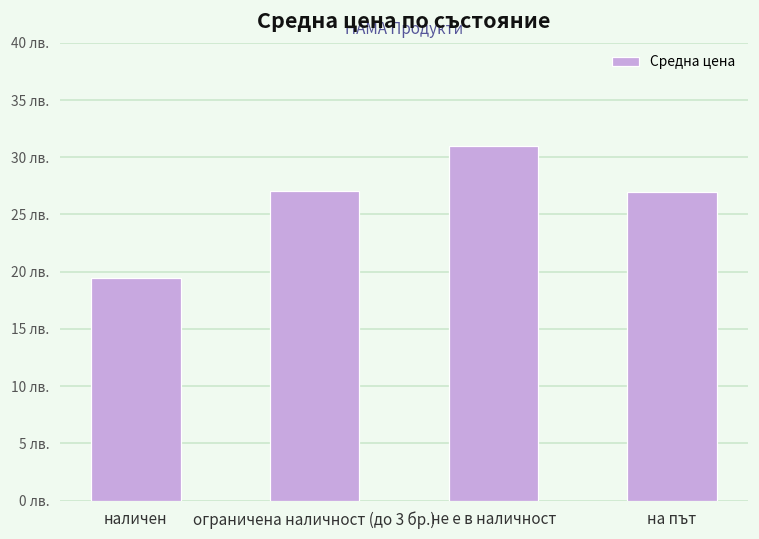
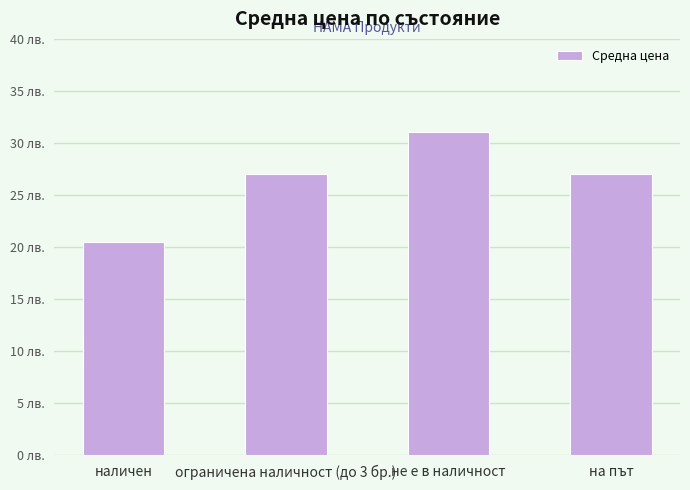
  {
-   "наличен": "19.5 лв.",
+   "наличен": "20.5 лв.",
    "ограничена наличност (до 3 бр.)": "27.1 лв.",
    "не е в наличност": "31.0 лв.",
    "на път": "27.0 лв."
  }
